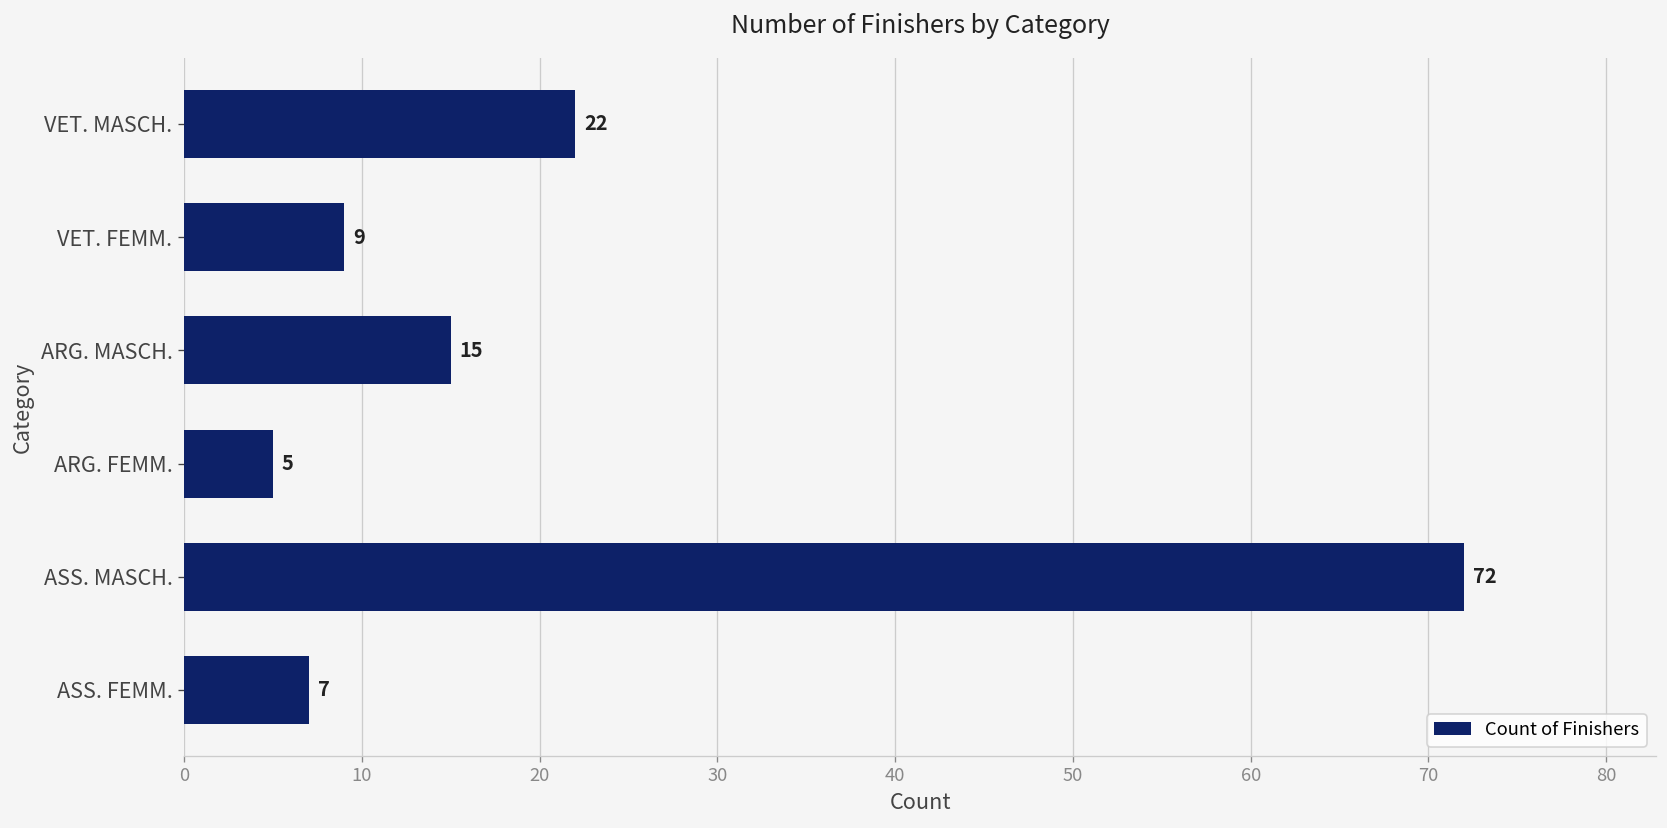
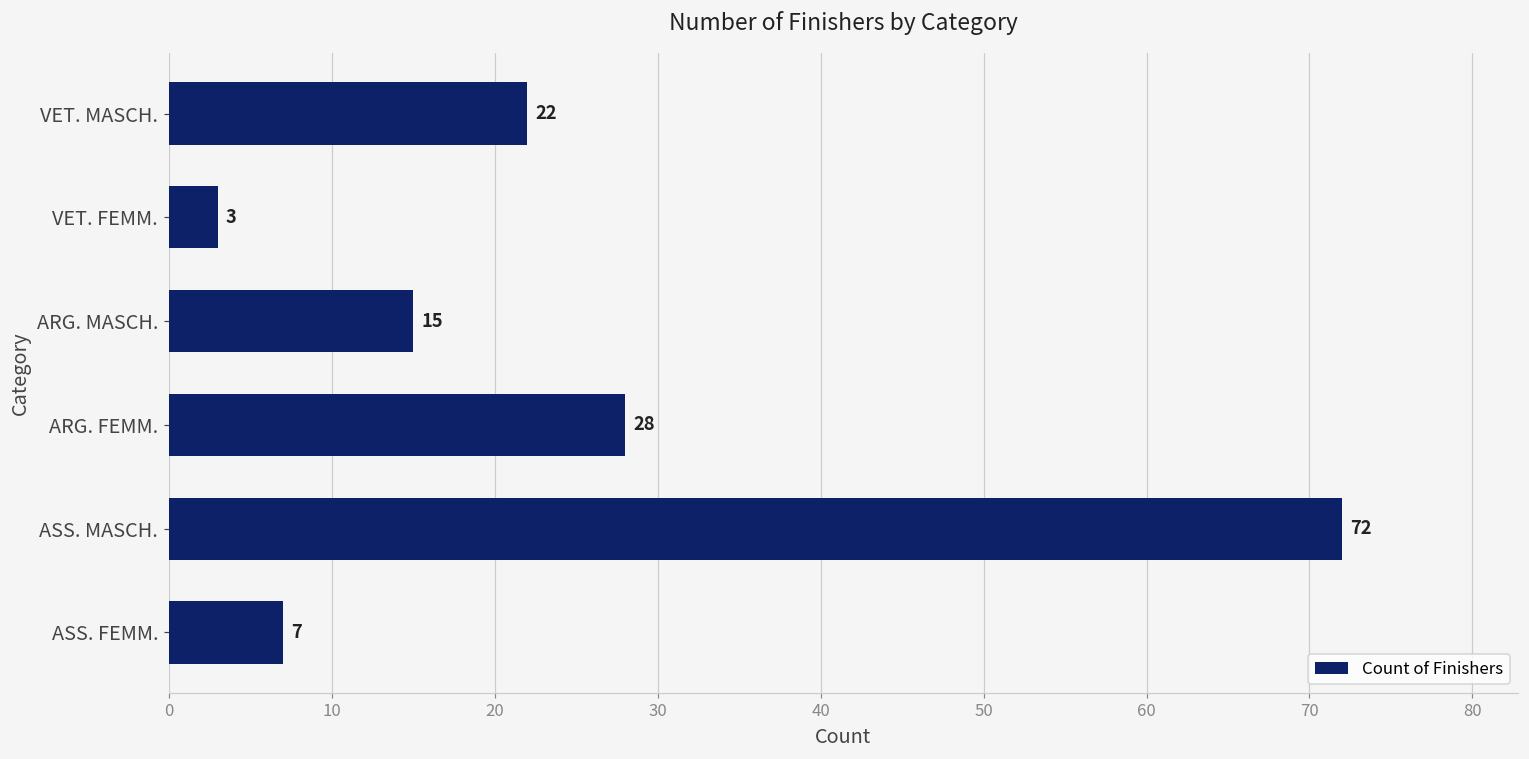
  {
    "VET. MASCH.": 22,
-   "VET. FEMM.": 9,
+   "VET. FEMM.": 3,
    "ARG. MASCH.": 15,
-   "ARG. FEMM.": 5,
+   "ARG. FEMM.": 28,
    "ASS. MASCH.": 72,
    "ASS. FEMM.": 7
  }
